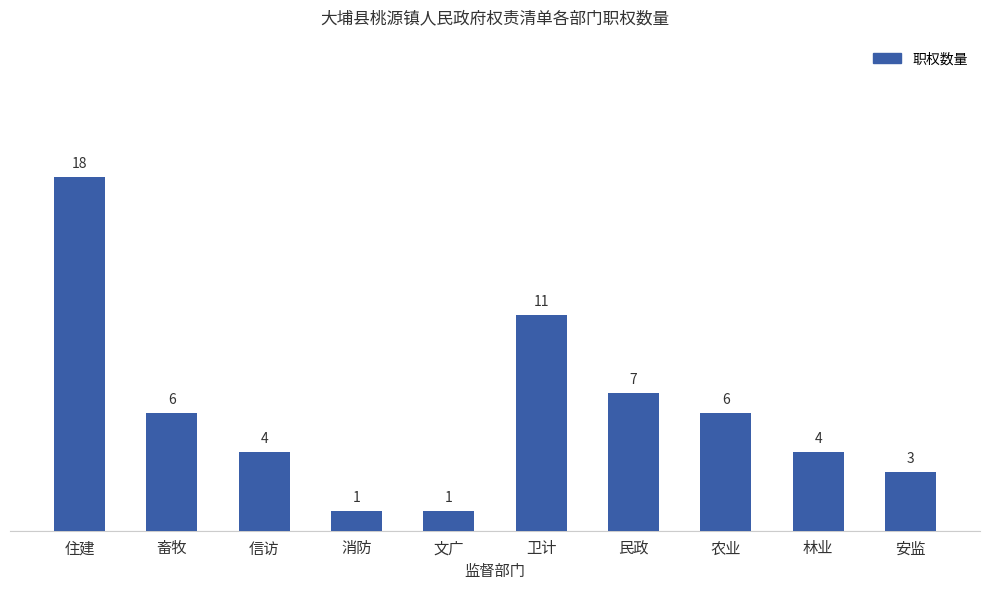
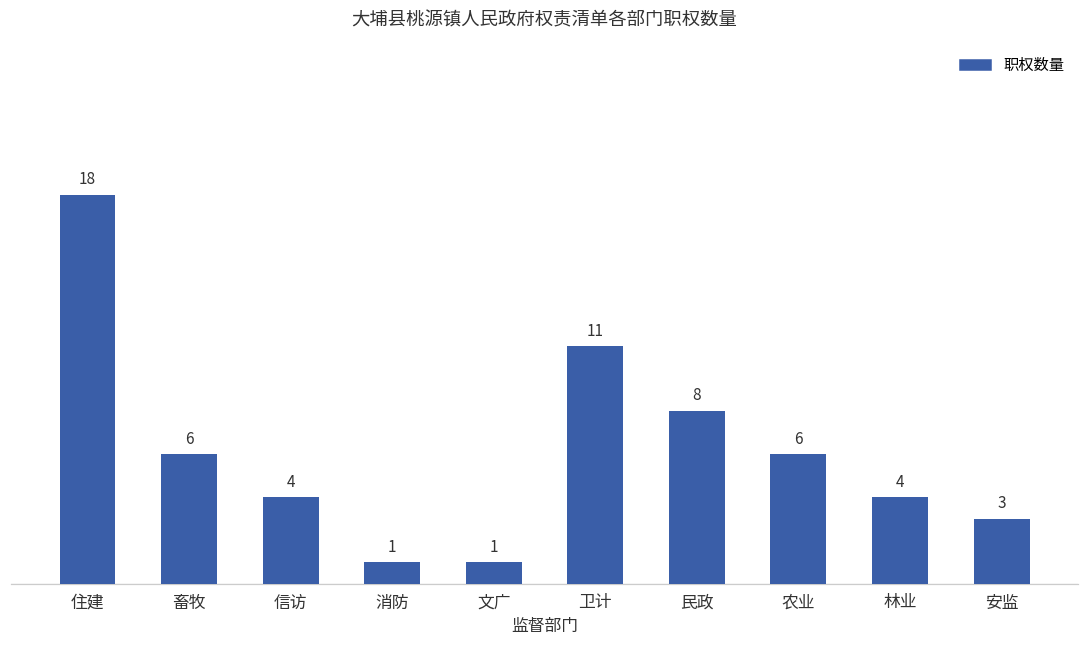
  {
    "住建": 18,
    "畜牧": 6,
    "信访": 4,
    "消防": 1,
    "文广": 1,
    "卫计": 11,
-   "民政": 7,
+   "民政": 8,
    "农业": 6,
    "林业": 4,
    "安监": 3
  }
